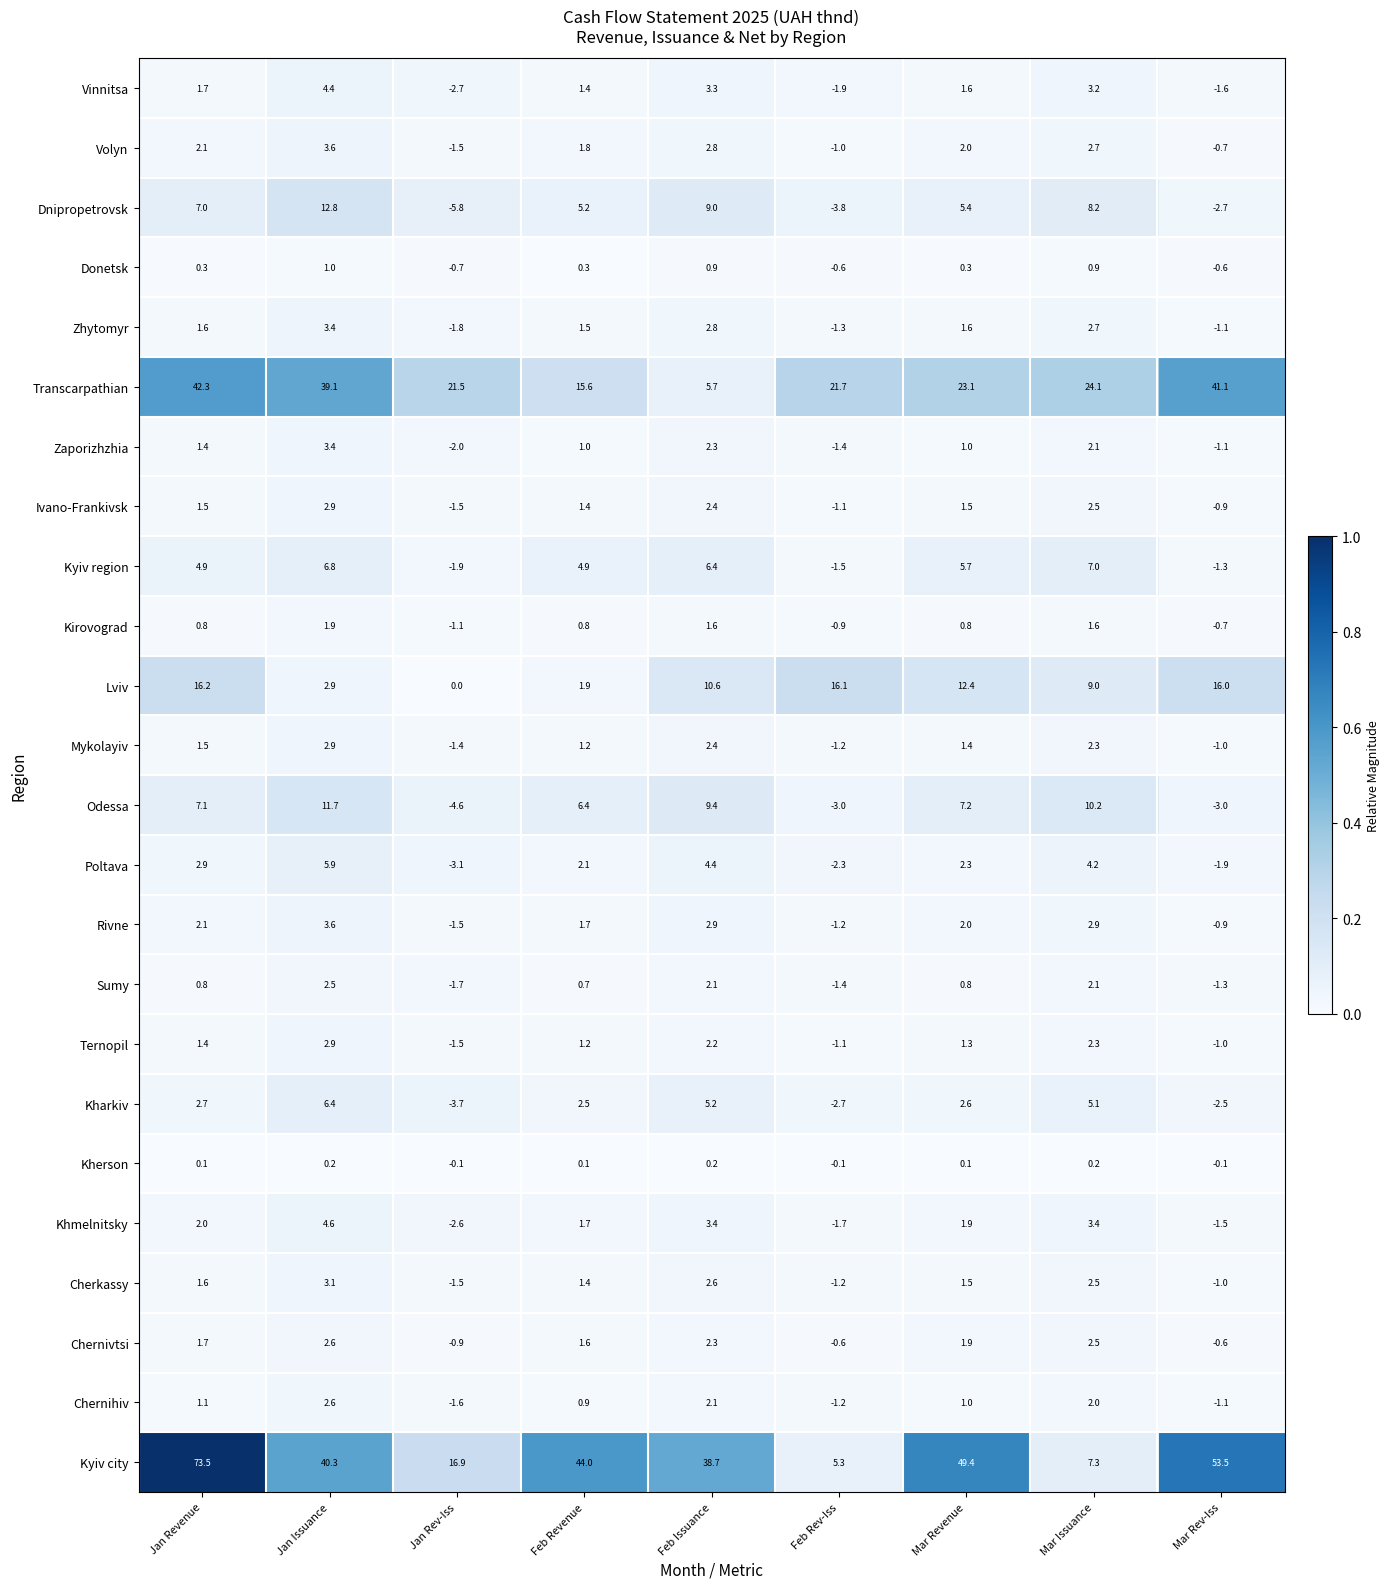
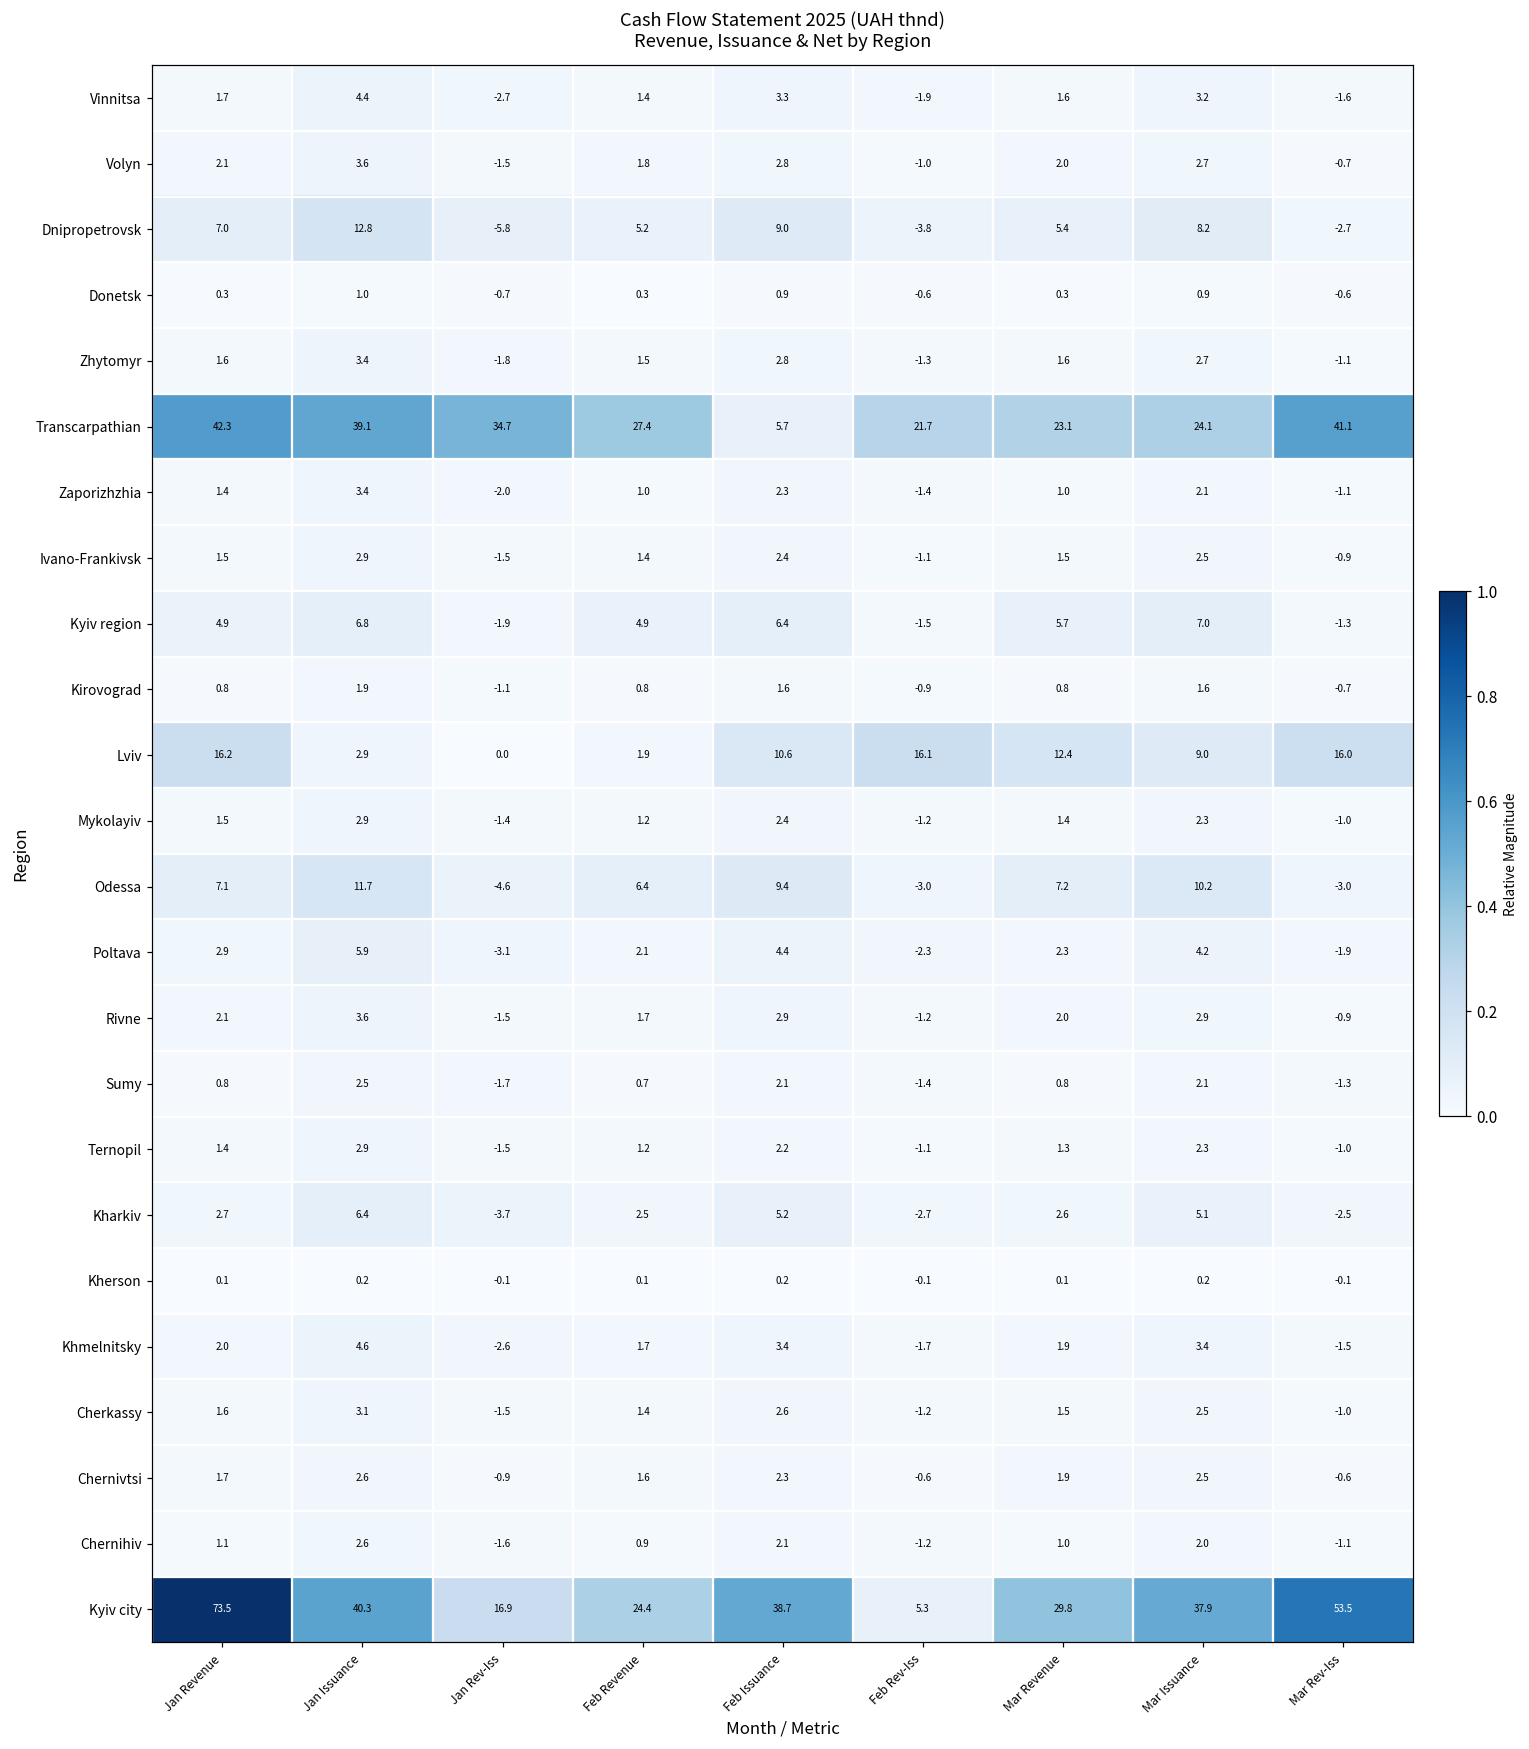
  {
    "Transcarpathian": {
      "Jan Revenue": 42.3,
      "Jan Issuance": 39.1,
-     "Jan Rev-Iss": 21.5,
-     "Feb Revenue": 15.6,
+     "Jan Rev-Iss": 34.7,
+     "Feb Revenue": 27.4,
      "Feb Issuance": 5.7,
      "Feb Rev-Iss": 21.7,
      "Mar Revenue": 23.1,
      "Mar Issuance": 24.1,
      "Mar Rev-Iss": 41.1
    },
    "Kyiv city": {
      "Jan Revenue": 73.5,
      "Jan Issuance": 40.3,
      "Jan Rev-Iss": 16.9,
-     "Feb Revenue": 44.0,
+     "Feb Revenue": 24.4,
      "Feb Issuance": 38.7,
      "Feb Rev-Iss": 5.3,
-     "Mar Revenue": 49.4,
-     "Mar Issuance": 7.3,
+     "Mar Revenue": 29.8,
+     "Mar Issuance": 37.9,
      "Mar Rev-Iss": 53.5
    }
  }
